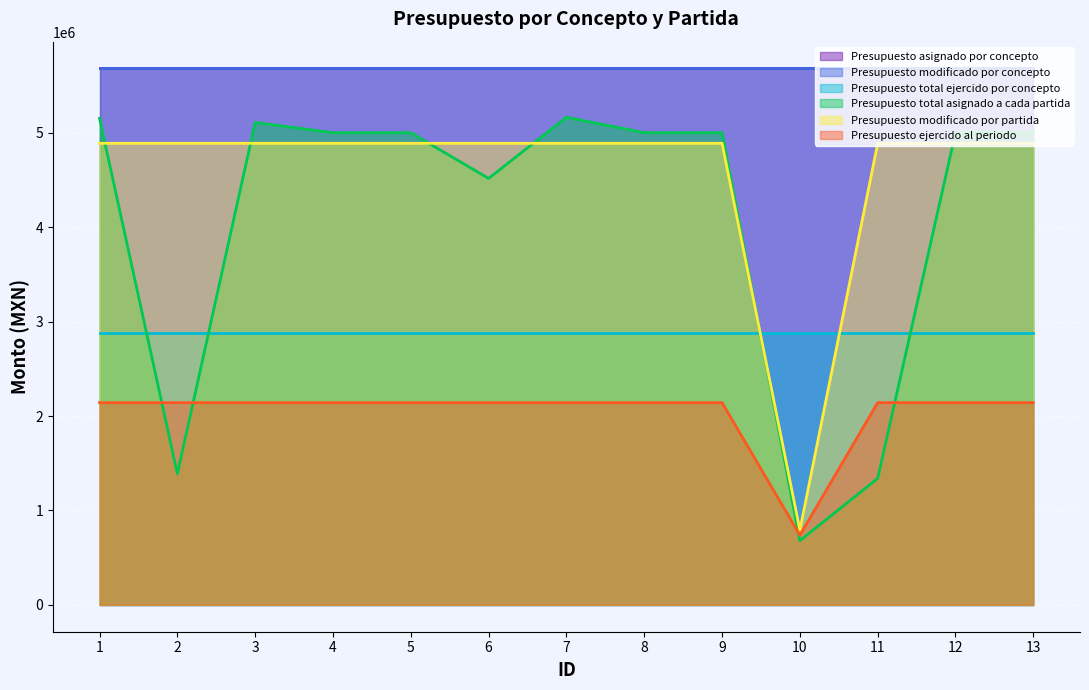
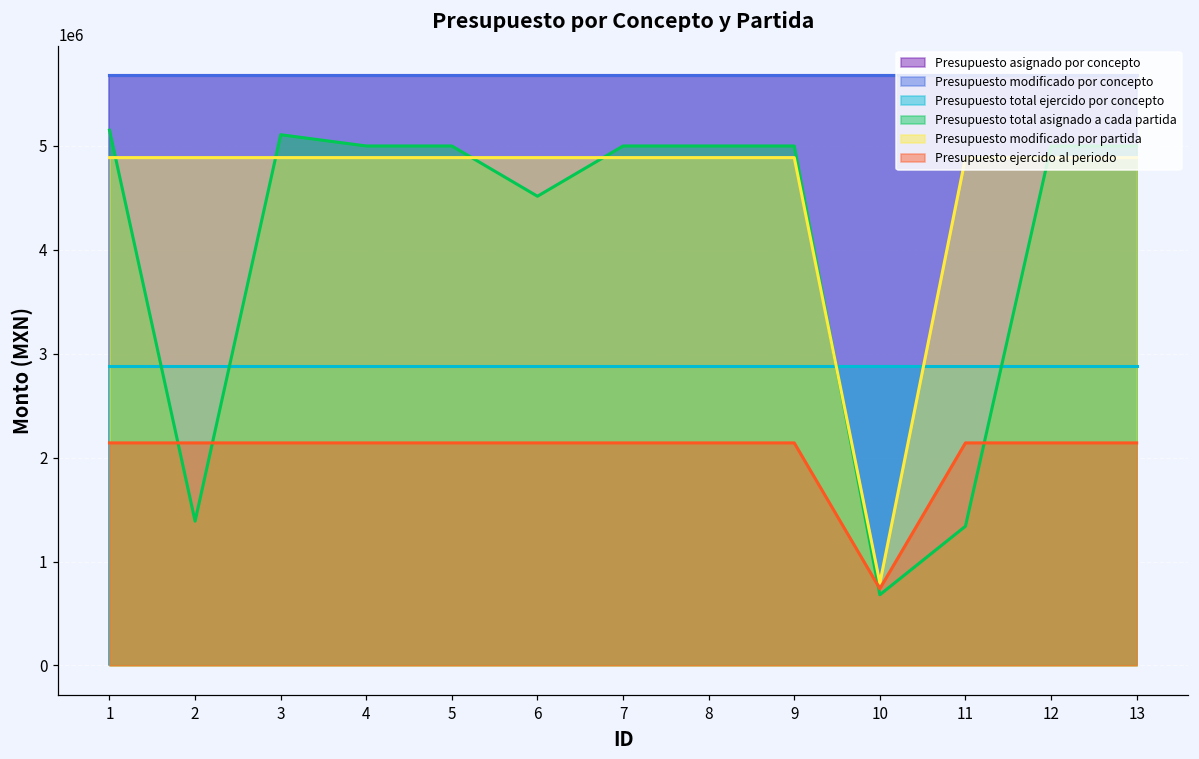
  {
    "Presupuesto modificado por concepto": {
      "1": 5700000,
      "2": 5700000,
      "3": 5700000,
      "4": 5700000,
      "5": 5700000,
      "6": 5700000,
      "7": 5700000,
      "8": 5700000,
      "9": 5700000,
      "10": 5700000
    },
    "Presupuesto total ejercido por concepto": {
      "1": 2900000,
      "2": 2900000,
      "3": 2900000,
      "4": 2900000,
      "5": 2900000,
      "6": 2900000,
      "7": 2900000,
      "8": 2900000,
      "9": 2900000,
      "10": 2900000,
      "11": 2900000,
      "12": 2900000,
      "13": 2900000
    },
    "Presupuesto total asignado a cada partida": {
      "1": 5200000,
      "2": 1400000,
      "3": 5100000,
      "4": 5000000,
      "5": 5000000,
      "6": 4500000,
-     "7": 5200000,
+     "7": 5000000,
      "8": 5000000,
      "9": 5000000,
      "10": 700000,
      "11": 1300000
    },
    "Presupuesto modificado por partida": {
      "1": 4900000,
      "2": 4900000,
      "3": 4900000,
      "4": 4900000,
      "5": 4900000,
      "6": 4900000,
      "7": 4900000,
      "8": 4900000,
      "9": 4900000,
      "10": 800000
    },
    "Presupuesto ejercido al periodo": {
      "1": 2100000,
      "2": 2100000,
      "3": 2100000,
      "4": 2100000,
      "5": 2100000,
      "6": 2100000,
      "7": 2100000,
      "8": 2100000,
      "9": 2100000,
      "10": 700000,
      "11": 2100000,
      "12": 2100000,
      "13": 2100000
    }
  }
